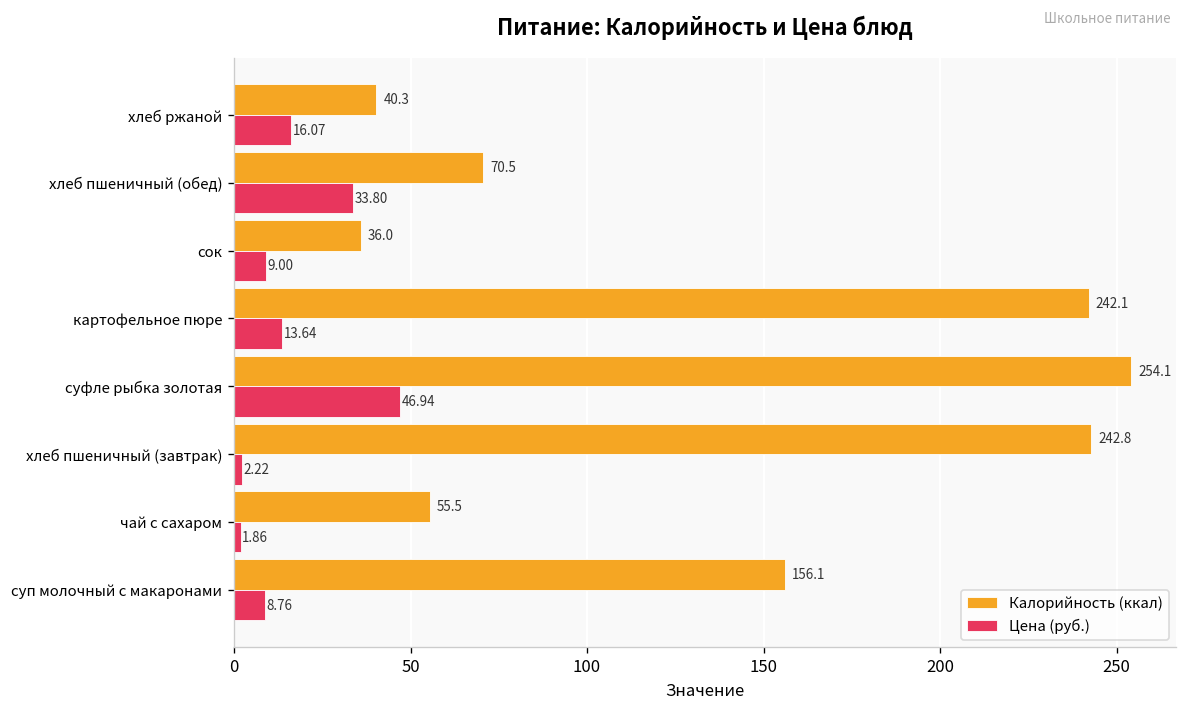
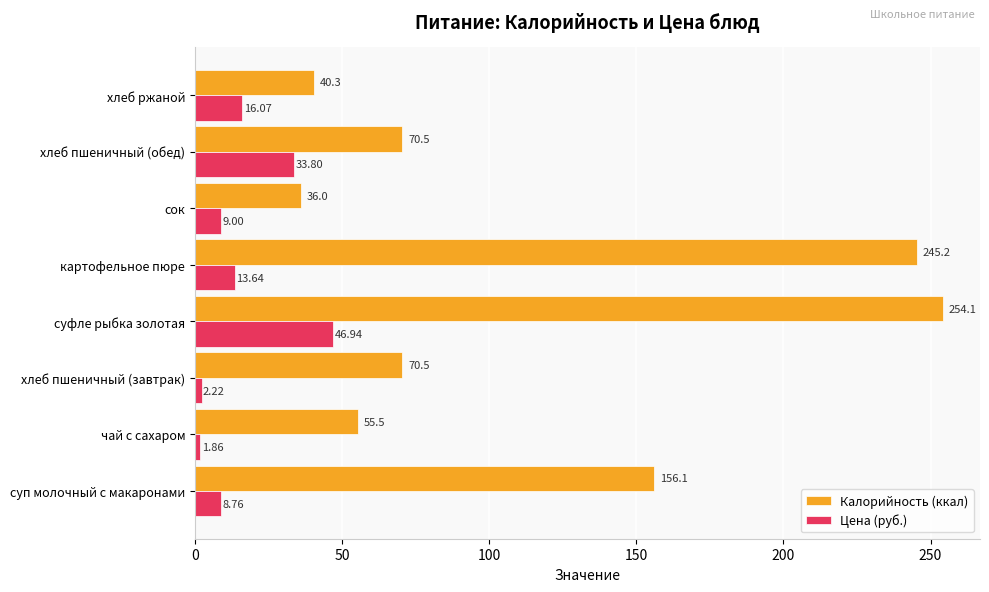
  {
    "Калорийность (ккал)": {
      "хлеб ржаной": 40.3,
      "хлеб пшеничный (обед)": 70.5,
      "сок": 36.0,
-     "картофельное пюре": 242.1,
+     "картофельное пюре": 245.2,
      "суфле рыбка золотая": 254.1,
-     "хлеб пшеничный (завтрак)": 242.8,
+     "хлеб пшеничный (завтрак)": 70.5,
      "чай с сахаром": 55.5,
      "суп молочный с макаронами": 156.1
    },
    "Цена (руб.)": {
      "хлеб ржаной": 16.07,
      "хлеб пшеничный (обед)": 33.80,
      "сок": 9.00,
      "картофельное пюре": 13.64,
      "суфле рыбка золотая": 46.94,
      "хлеб пшеничный (завтрак)": 2.22,
      "чай с сахаром": 1.86,
      "суп молочный с макаронами": 8.76
    }
  }
